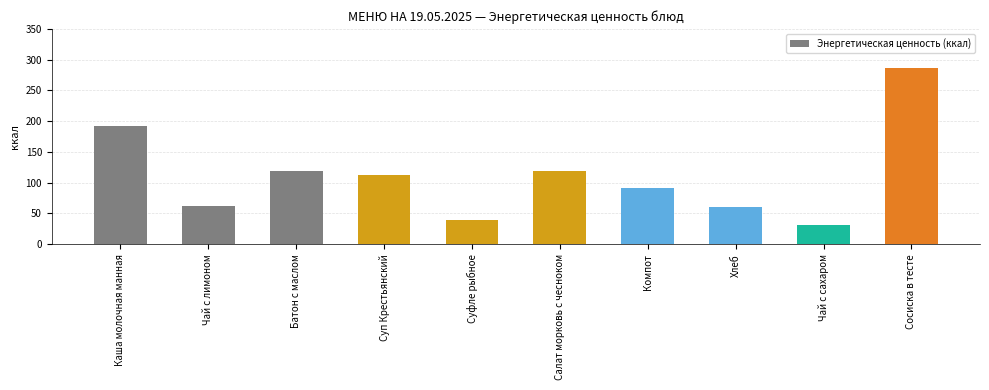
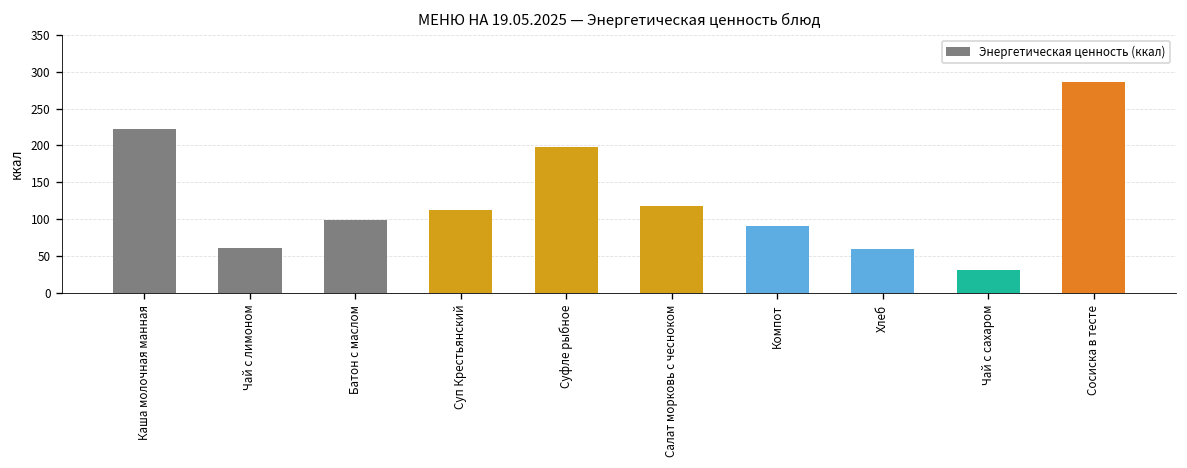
  {
-   "Каша молочная манная": 190,
+   "Каша молочная манная": 220,
    "Чай с лимоном": 60,
-   "Батон с маслом": 120,
+   "Батон с маслом": 100,
    "Суп Крестьянский": 110,
-   "Суфле рыбное": 40,
+   "Суфле рыбное": 200,
    "Салат морковь с чесноком": 120,
    "Компот": 90,
    "Хлеб": 60,
    "Чай с сахаром": 30,
    "Сосиска в тесте": 290
  }
